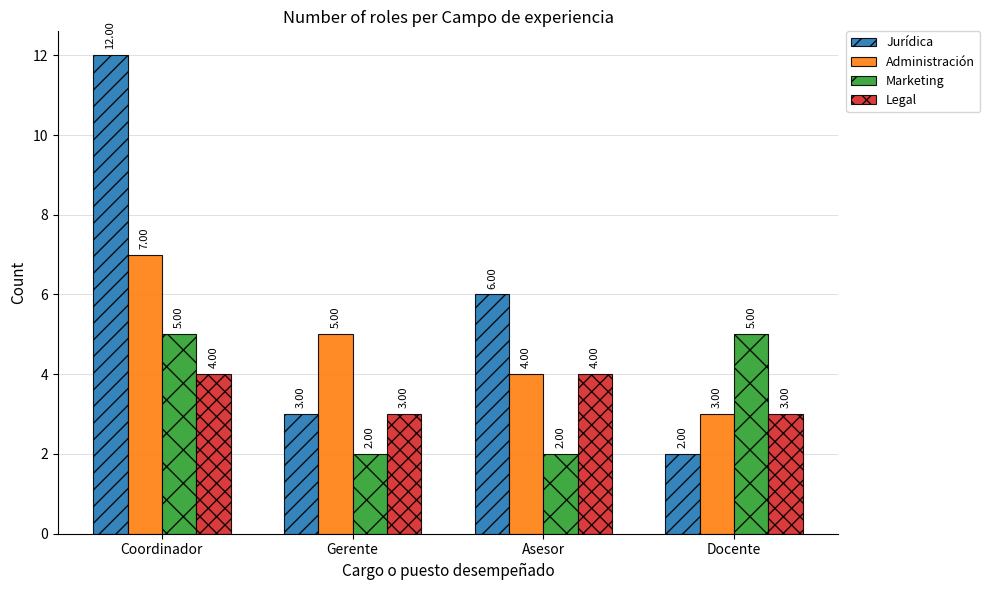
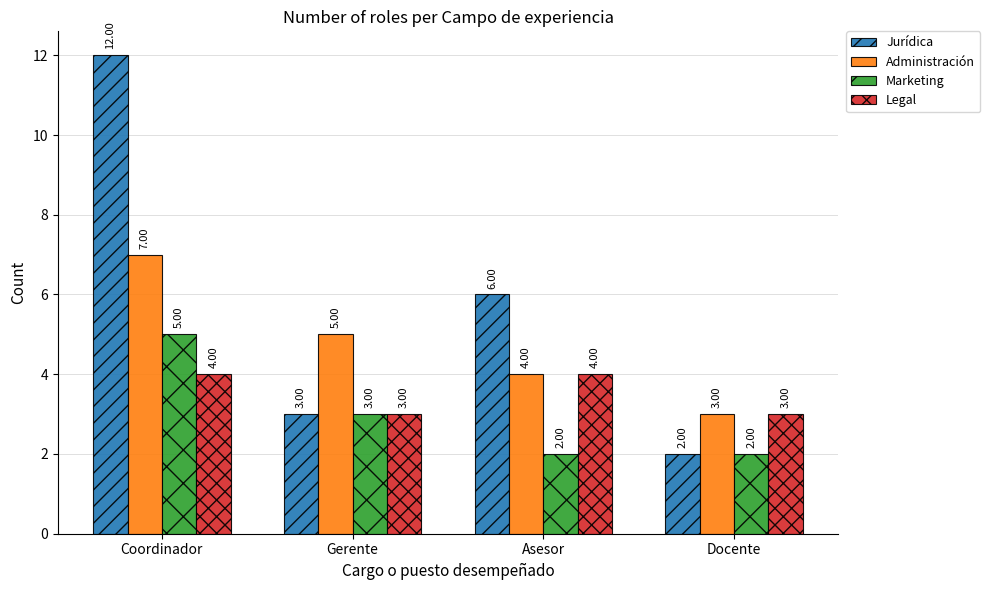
  {
    "Jurídica": {
      "Coordinador": 12.00,
      "Gerente": 3.00,
      "Asesor": 6.00,
      "Docente": 2.00
    },
    "Administración": {
      "Coordinador": 7.00,
      "Gerente": 5.00,
      "Asesor": 4.00,
      "Docente": 3.00
    },
    "Marketing": {
      "Coordinador": 5.00,
-     "Gerente": 2.00,
+     "Gerente": 3.00,
      "Asesor": 2.00,
-     "Docente": 5.00
+     "Docente": 2.00
    },
    "Legal": {
      "Coordinador": 4.00,
      "Gerente": 3.00,
      "Asesor": 4.00,
      "Docente": 3.00
    }
  }
